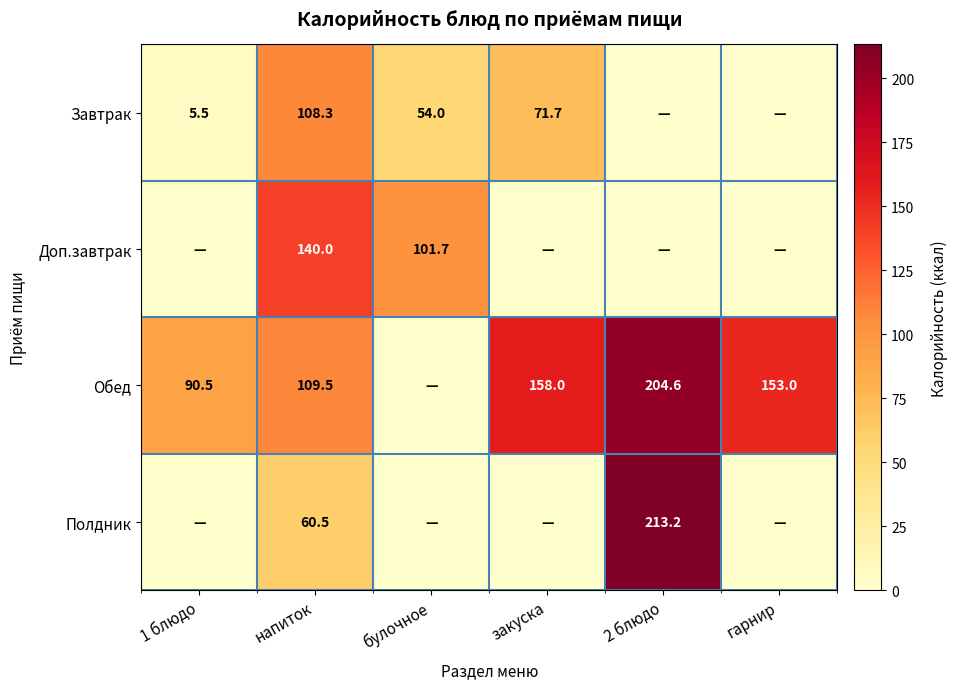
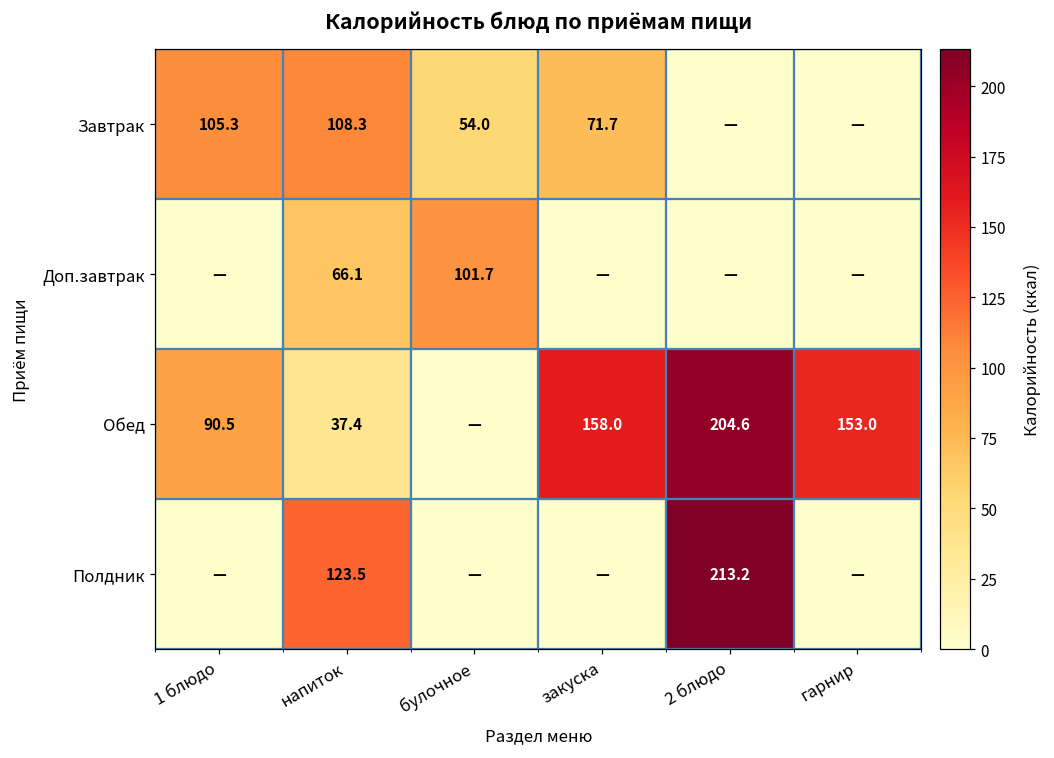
  {
    "Завтрак": {
-     "1 блюдо": 5.5,
+     "1 блюдо": 105.3,
      "напиток": 108.3,
      "булочное": 54.0,
      "закуска": 71.7
    },
    "Доп.завтрак": {
-     "напиток": 140.0,
+     "напиток": 66.1,
      "булочное": 101.7
    },
    "Обед": {
      "1 блюдо": 90.5,
-     "напиток": 109.5,
+     "напиток": 37.4,
      "закуска": 158.0,
      "2 блюдо": 204.6,
      "гарнир": 153.0
    },
    "Полдник": {
-     "напиток": 60.5,
+     "напиток": 123.5,
      "2 блюдо": 213.2
    }
  }
